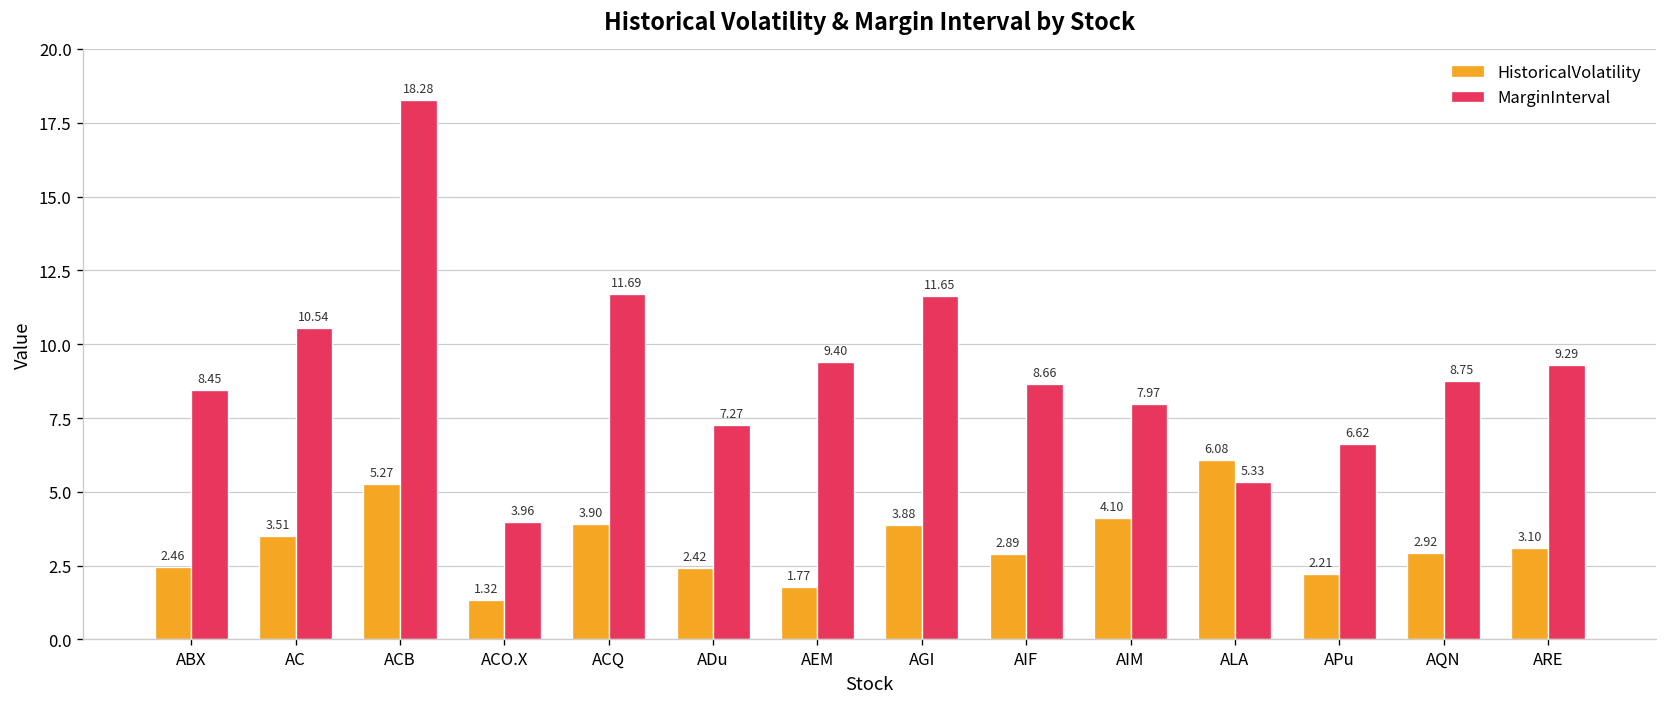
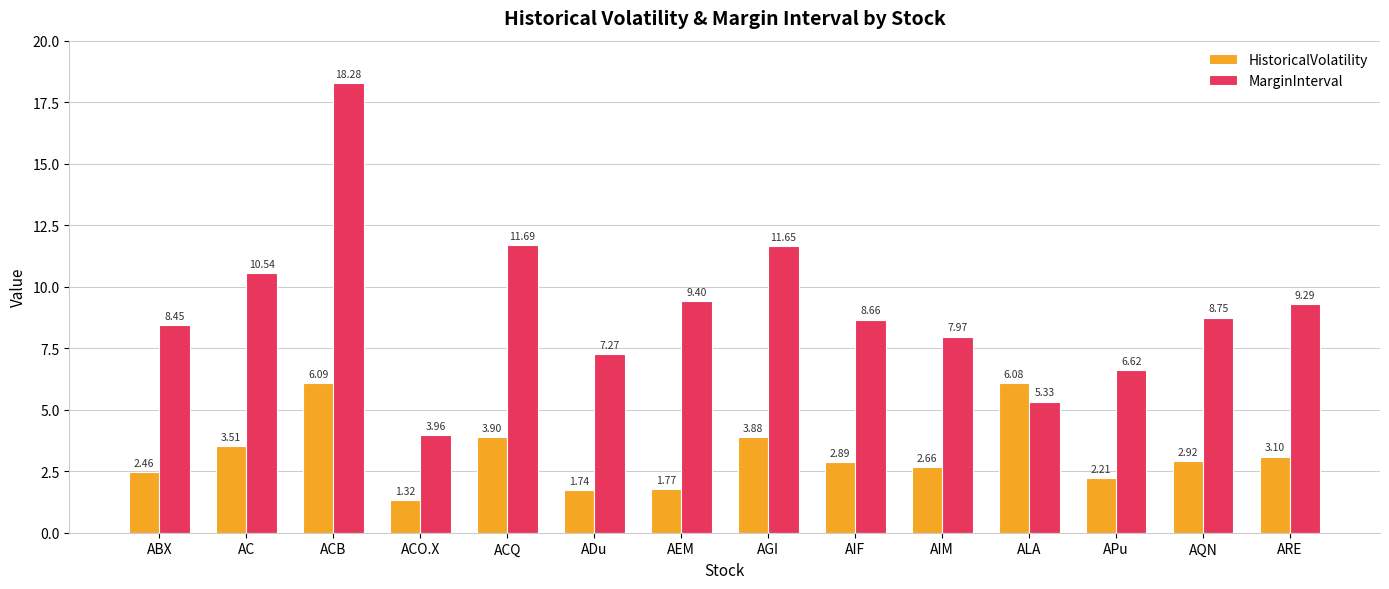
  {
    "HistoricalVolatility": {
      "ABX": 2.46,
      "AC": 3.51,
-     "ACB": 5.27,
+     "ACB": 6.09,
      "ACO.X": 1.32,
      "ACQ": 3.90,
-     "ADu": 2.42,
+     "ADu": 1.74,
      "AEM": 1.77,
      "AGI": 3.88,
      "AIF": 2.89,
-     "AIM": 4.10,
+     "AIM": 2.66,
      "ALA": 6.08,
      "APu": 2.21,
      "AQN": 2.92,
      "ARE": 3.10
    },
    "MarginInterval": {
      "ABX": 8.45,
      "AC": 10.54,
      "ACB": 18.28,
      "ACO.X": 3.96,
      "ACQ": 11.69,
      "ADu": 7.27,
      "AEM": 9.40,
      "AGI": 11.65,
      "AIF": 8.66,
      "AIM": 7.97,
      "ALA": 5.33,
      "APu": 6.62,
      "AQN": 8.75,
      "ARE": 9.29
    }
  }
